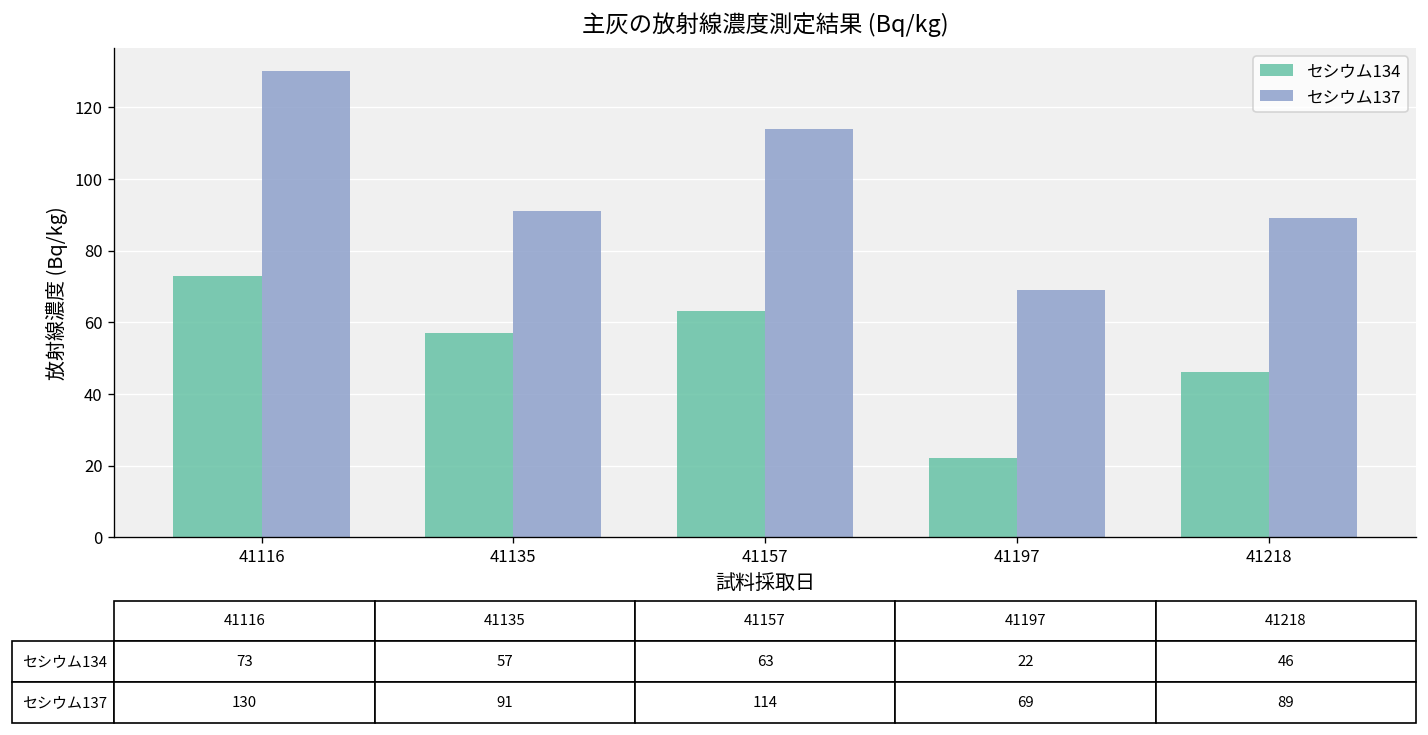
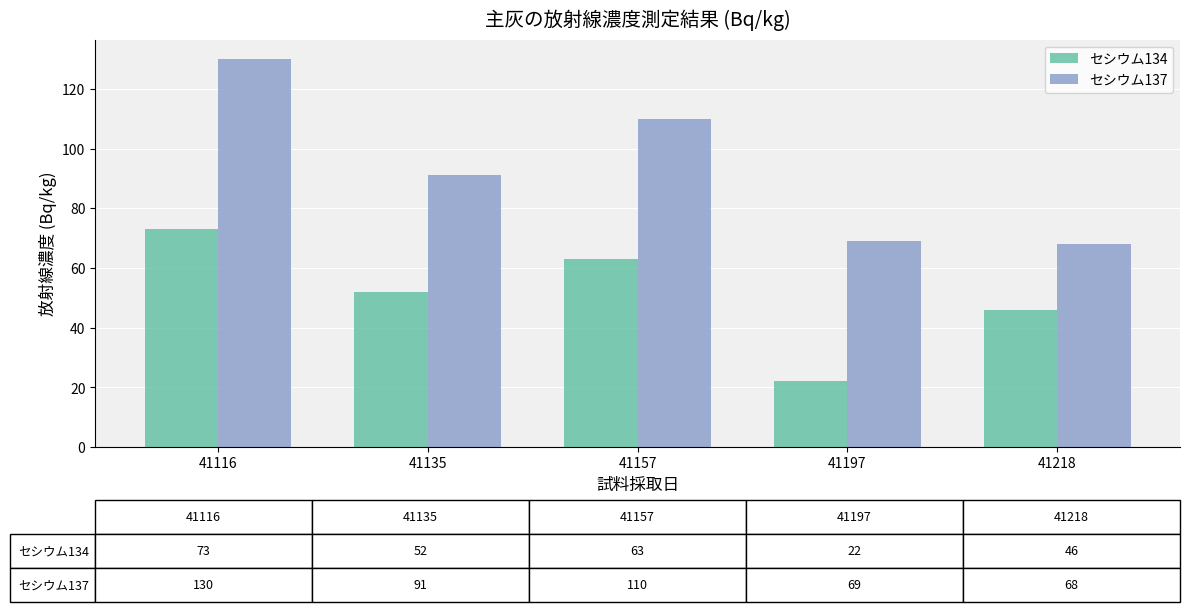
  {
    "セシウム134": {
-     "41135": 57
+     "41135": 52
    },
    "セシウム137": {
-     "41157": 114,
-     "41218": 89
+     "41157": 110,
+     "41218": 68
    }
  }
